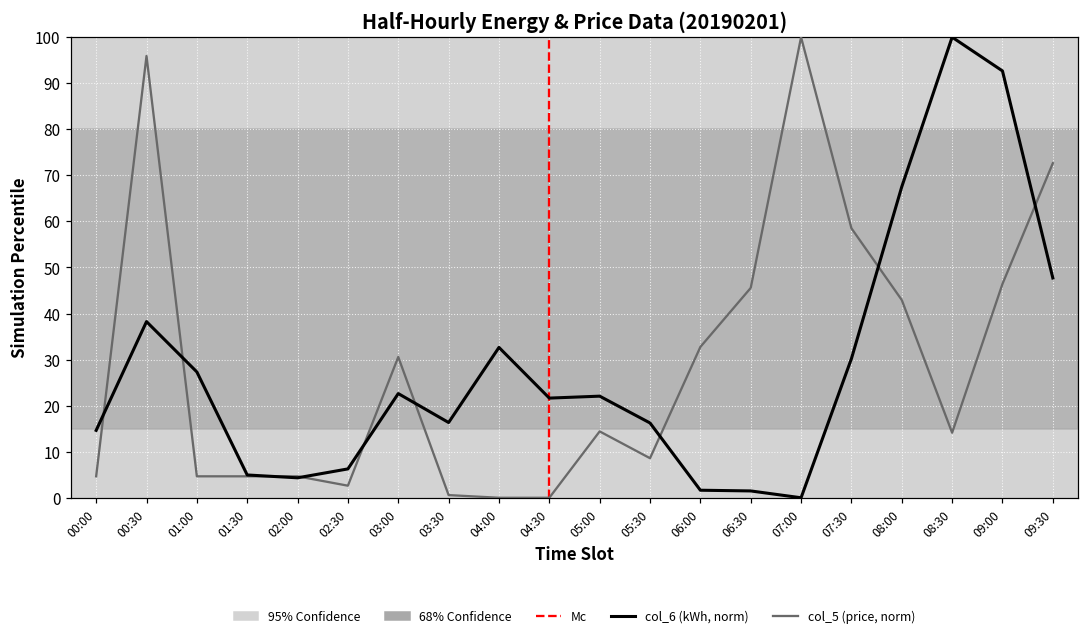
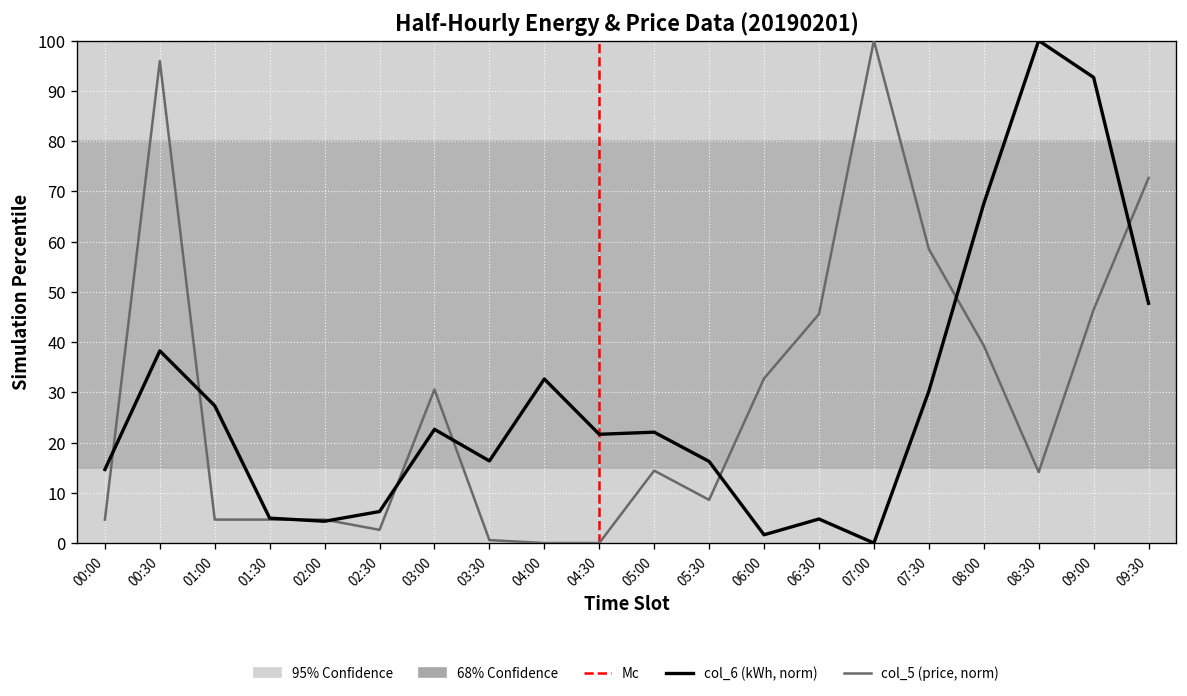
  {
    "col_6 (kWh, norm)": {
      "00:00": 15,
      "00:30": 38,
      "01:00": 27,
      "02:30": 6,
      "03:00": 23,
      "03:30": 16,
      "04:00": 33,
      "04:30": 22,
      "05:00": 22,
      "05:30": 16,
      "06:00": 2,
-     "06:30": 1,
+     "06:30": 5,
      "07:00": 0,
      "07:30": 30,
      "08:00": 68,
      "08:30": 100,
      "09:00": 93,
      "09:30": 48
    },
    "col_5 (price, norm)": {
      "00:00": 5,
      "00:30": 96,
      "01:00": 5,
      "02:30": 3,
      "03:00": 31,
      "03:30": 1,
      "04:00": 0,
      "04:30": 0,
      "05:00": 14,
      "05:30": 9,
      "06:00": 33,
      "06:30": 46,
      "07:00": 100,
      "07:30": 59,
-     "08:00": 43,
+     "08:00": 39,
      "08:30": 14,
      "09:00": 46,
      "09:30": 73
    }
  }
